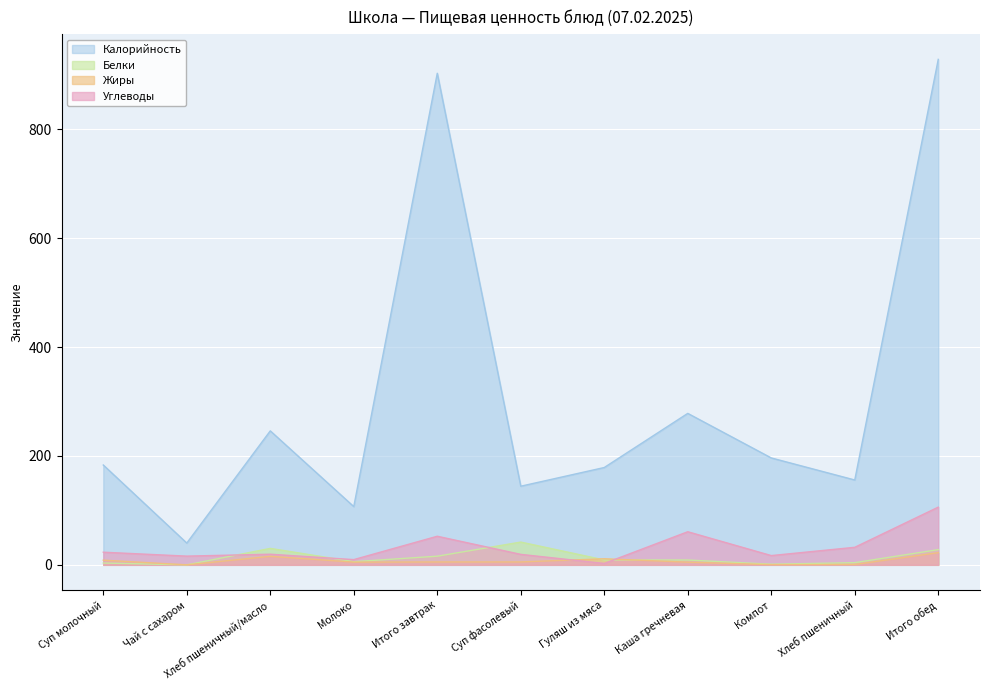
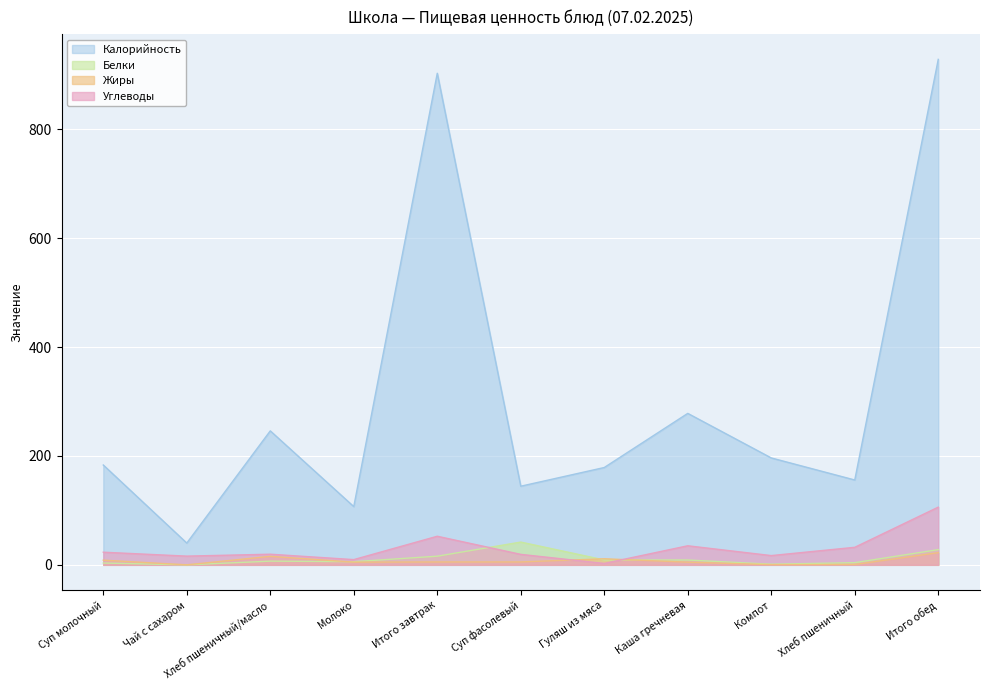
  {
    "Калорийность": {
      "Суп молочный": 180,
      "Чай с сахаром": 40,
      "Хлеб пшеничный/масло": 250,
      "Молоко": 110,
      "Итого завтрак": 900,
      "Суп фасолевый": 140,
      "Гуляш из мяса": 180,
      "Каша гречневая": 280,
      "Компот": 200,
      "Хлеб пшеничный": 160,
      "Итого обед": 930
    },
    "Белки": {
      "Суп молочный": 0,
-     "Хлеб пшеничный/масло": 30,
+     "Хлеб пшеничный/масло": 10,
      "Итого завтрак": 20,
      "Суп фасолевый": 40,
      "Итого обед": 30
    },
    "Жиры": {
      "Суп молочный": 10,
      "Итого завтрак": 10,
      "Суп фасолевый": 10,
      "Итого обед": 20
    },
    "Углеводы": {
      "Суп молочный": 20,
      "Чай с сахаром": 20,
      "Итого завтрак": 50,
      "Суп фасолевый": 20,
      "Гуляш из мяса": 0,
-     "Каша гречневая": 60,
+     "Каша гречневая": 40,
      "Компот": 20,
      "Хлеб пшеничный": 30,
      "Итого обед": 110
    }
  }
